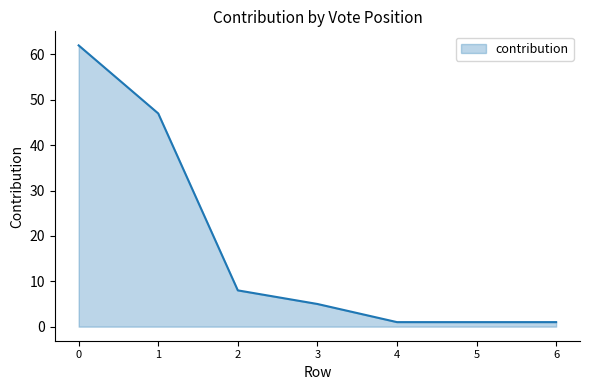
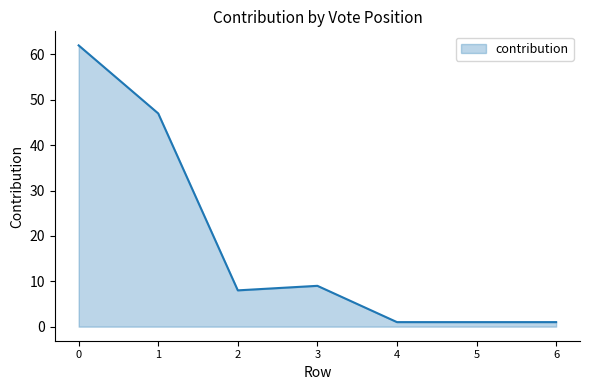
  {
    "0": 62,
    "1": 47,
    "2": 8,
-   "3": 5,
+   "3": 9,
    "4": 1,
    "5": 1,
    "6": 1
  }
